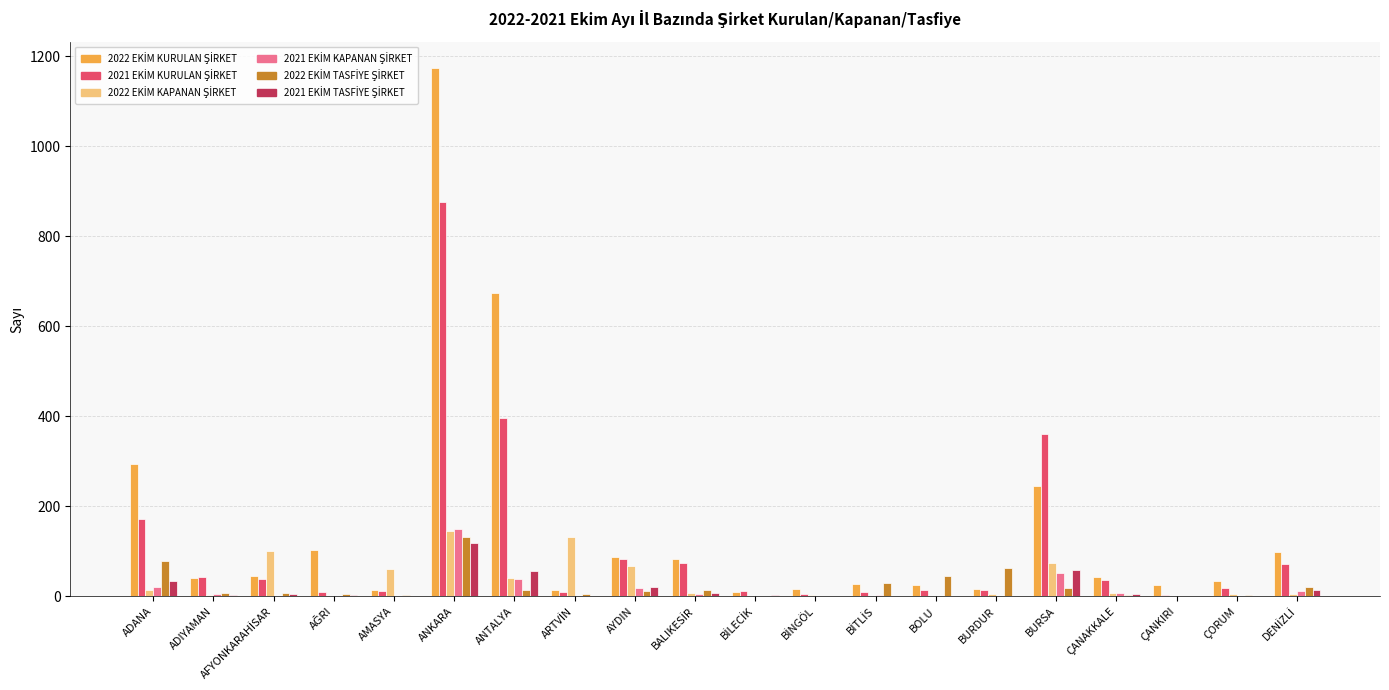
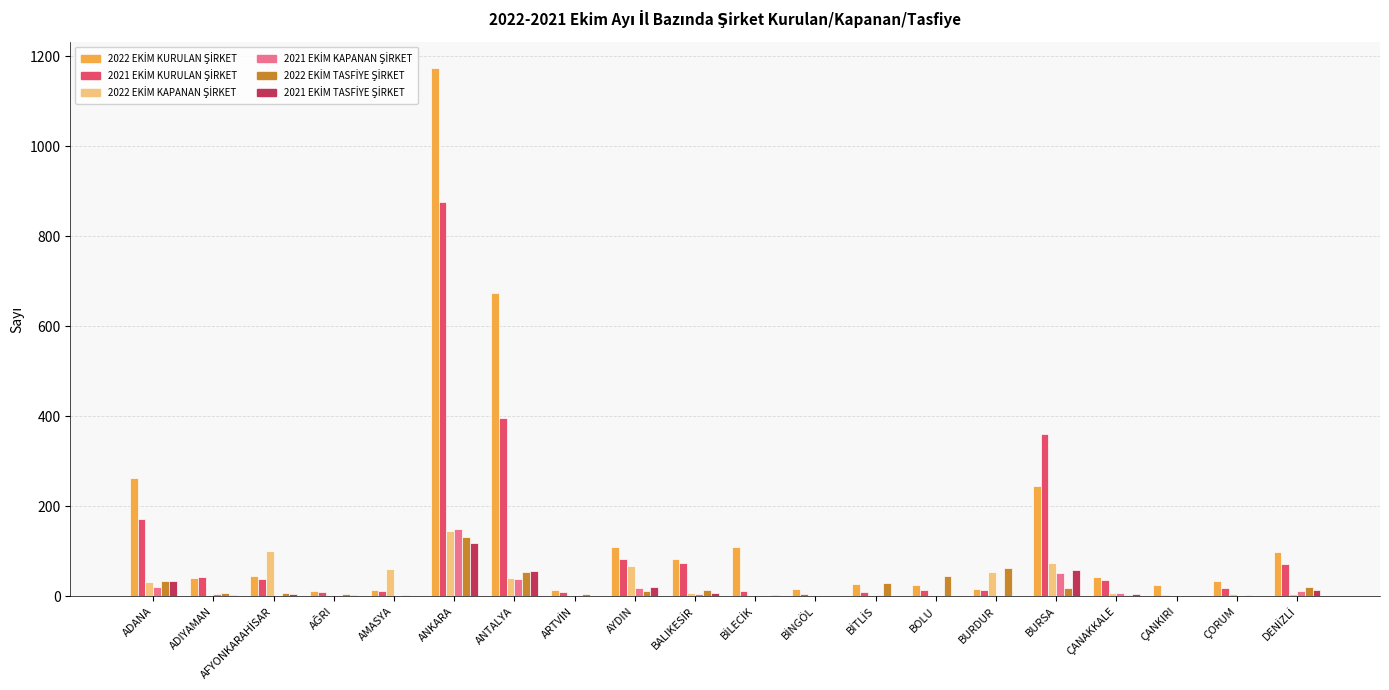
  {
    "2022 EKİM KURULAN ŞİRKET": {
-     "ADANA": 300,
+     "ADANA": 260,
      "ADIYAMAN": 40,
      "AFYONKARAHİSAR": 50,
-     "AĞRI": 100,
+     "AĞRI": 10,
      "AMASYA": 10,
      "ANKARA": 1170,
      "ANTALYA": 680,
      "ARTVİN": 10,
-     "AYDIN": 90,
+     "AYDIN": 110,
      "BALIKESİR": 80,
-     "BİLECİK": 10,
+     "BİLECİK": 110,
      "BİNGÖL": 20,
      "BİTLİS": 30,
      "BOLU": 20,
      "BURDUR": 20,
      "BURSA": 250,
      "ÇANAKKALE": 40,
      "ÇANKIRI": 30,
      "ÇORUM": 30,
      "DENİZLİ": 100
    },
    "2022 EKİM KAPANAN ŞİRKET": {
-     "ADANA": 10,
+     "ADANA": 30,
      "AFYONKARAHİSAR": 100,
      "AĞRI": 0,
      "AMASYA": 60,
      "ANKARA": 150,
      "ANTALYA": 40,
-     "ARTVİN": 130,
+     "ARTVİN": 0,
      "AYDIN": 70,
      "BALIKESİR": 10,
-     "BURDUR": 0,
+     "BURDUR": 50,
      "BURSA": 70,
      "ÇANAKKALE": 10,
      "ÇANKIRI": 0,
      "DENİZLİ": 10
    },
    "2022 EKİM TASFİYE ŞİRKET": {
-     "ADANA": 80,
+     "ADANA": 30,
      "ADIYAMAN": 10,
      "AFYONKARAHİSAR": 10,
      "ANKARA": 130,
-     "ANTALYA": 10,
+     "ANTALYA": 50,
      "AYDIN": 10,
      "BALIKESİR": 10,
      "BİNGÖL": 0,
      "BİTLİS": 30,
      "BOLU": 50,
      "BURDUR": 60,
      "BURSA": 20,
      "DENİZLİ": 20
    }
  }
